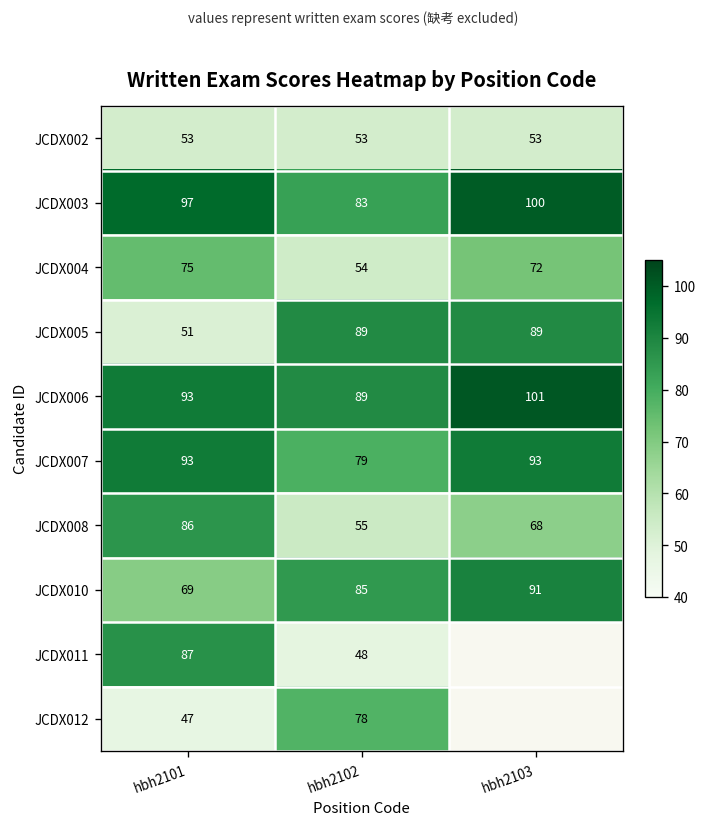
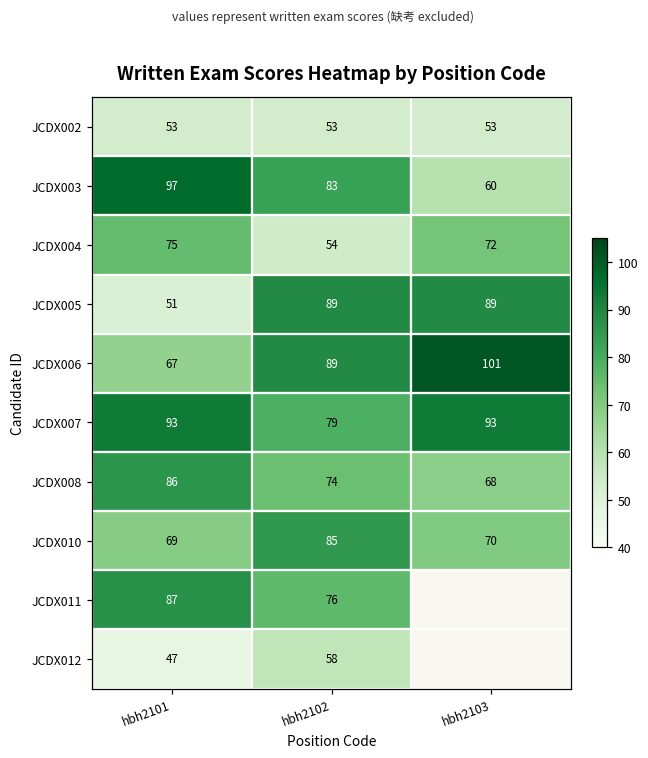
  {
    "JCDX002": {
      "hbh2101": 53,
      "hbh2102": 53,
      "hbh2103": 53
    },
    "JCDX003": {
      "hbh2101": 97,
      "hbh2102": 83,
-     "hbh2103": 100
+     "hbh2103": 60
    },
    "JCDX004": {
      "hbh2101": 75,
      "hbh2102": 54,
      "hbh2103": 72
    },
    "JCDX005": {
      "hbh2101": 51,
      "hbh2102": 89,
      "hbh2103": 89
    },
    "JCDX006": {
-     "hbh2101": 93,
+     "hbh2101": 67,
      "hbh2102": 89,
      "hbh2103": 101
    },
    "JCDX007": {
      "hbh2101": 93,
      "hbh2102": 79,
      "hbh2103": 93
    },
    "JCDX008": {
      "hbh2101": 86,
-     "hbh2102": 55,
+     "hbh2102": 74,
      "hbh2103": 68
    },
    "JCDX010": {
      "hbh2101": 69,
      "hbh2102": 85,
-     "hbh2103": 91
+     "hbh2103": 70
    },
    "JCDX011": {
      "hbh2101": 87,
-     "hbh2102": 48
+     "hbh2102": 76
    },
    "JCDX012": {
      "hbh2101": 47,
-     "hbh2102": 78
+     "hbh2102": 58
    }
  }
